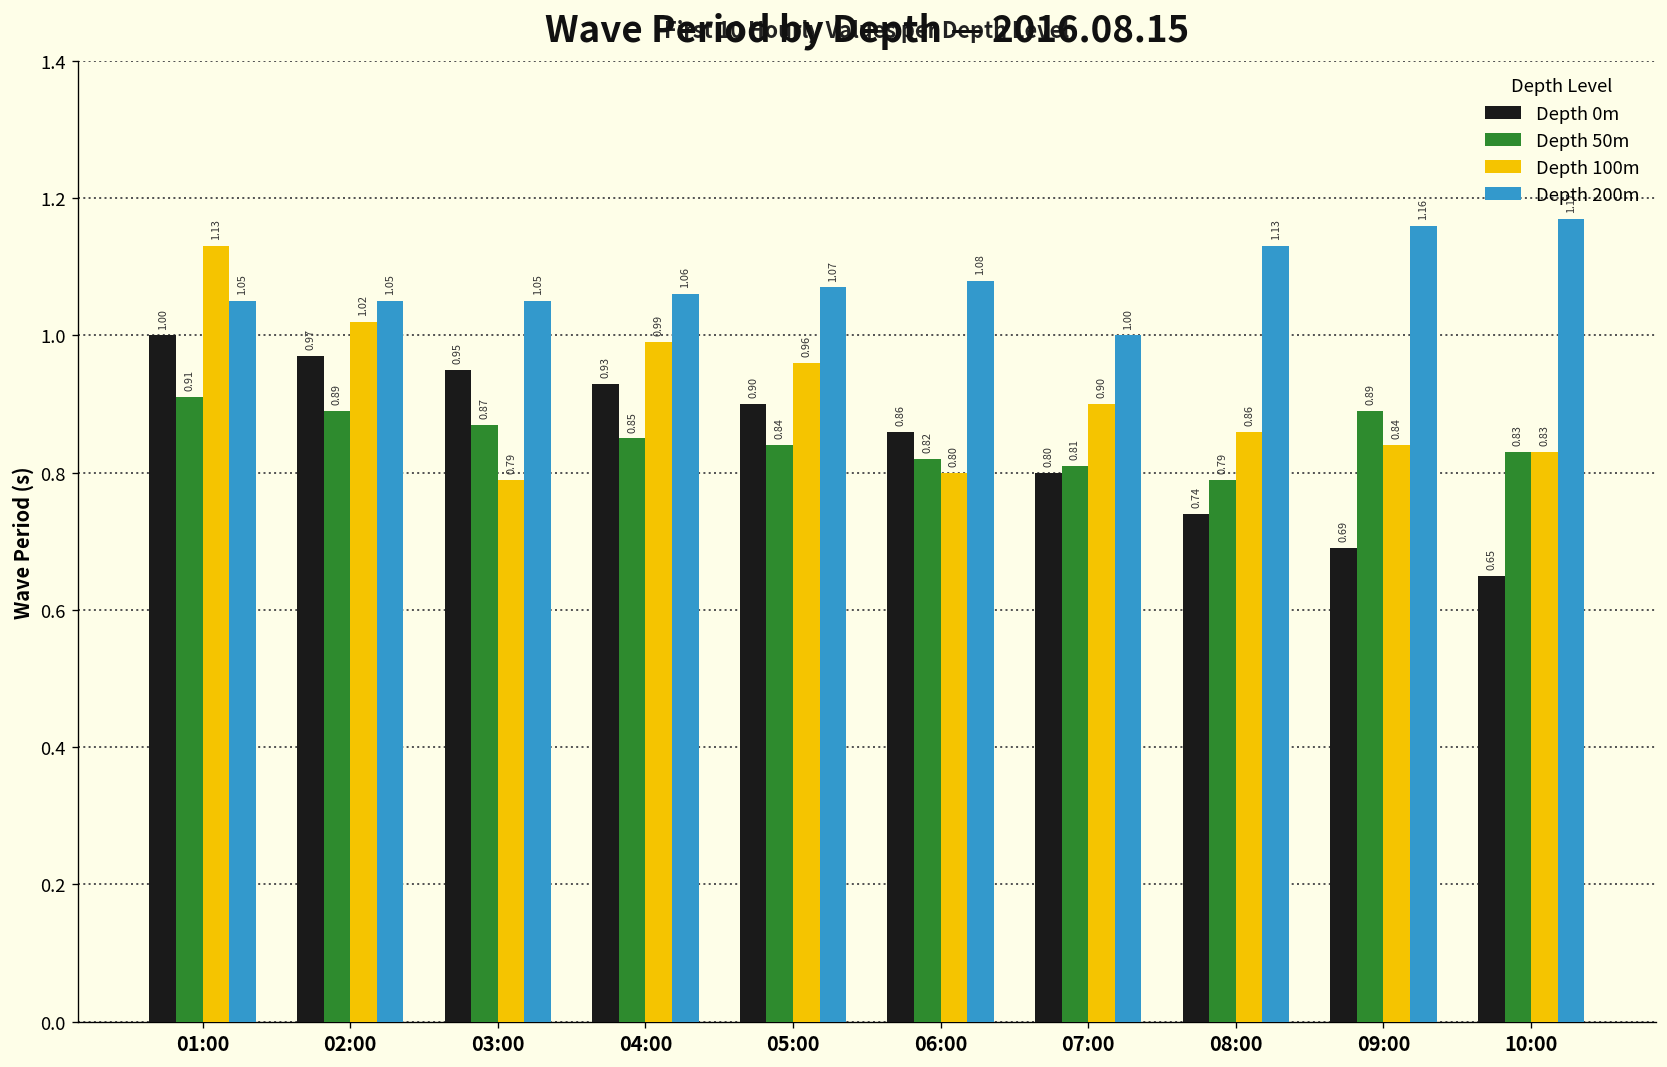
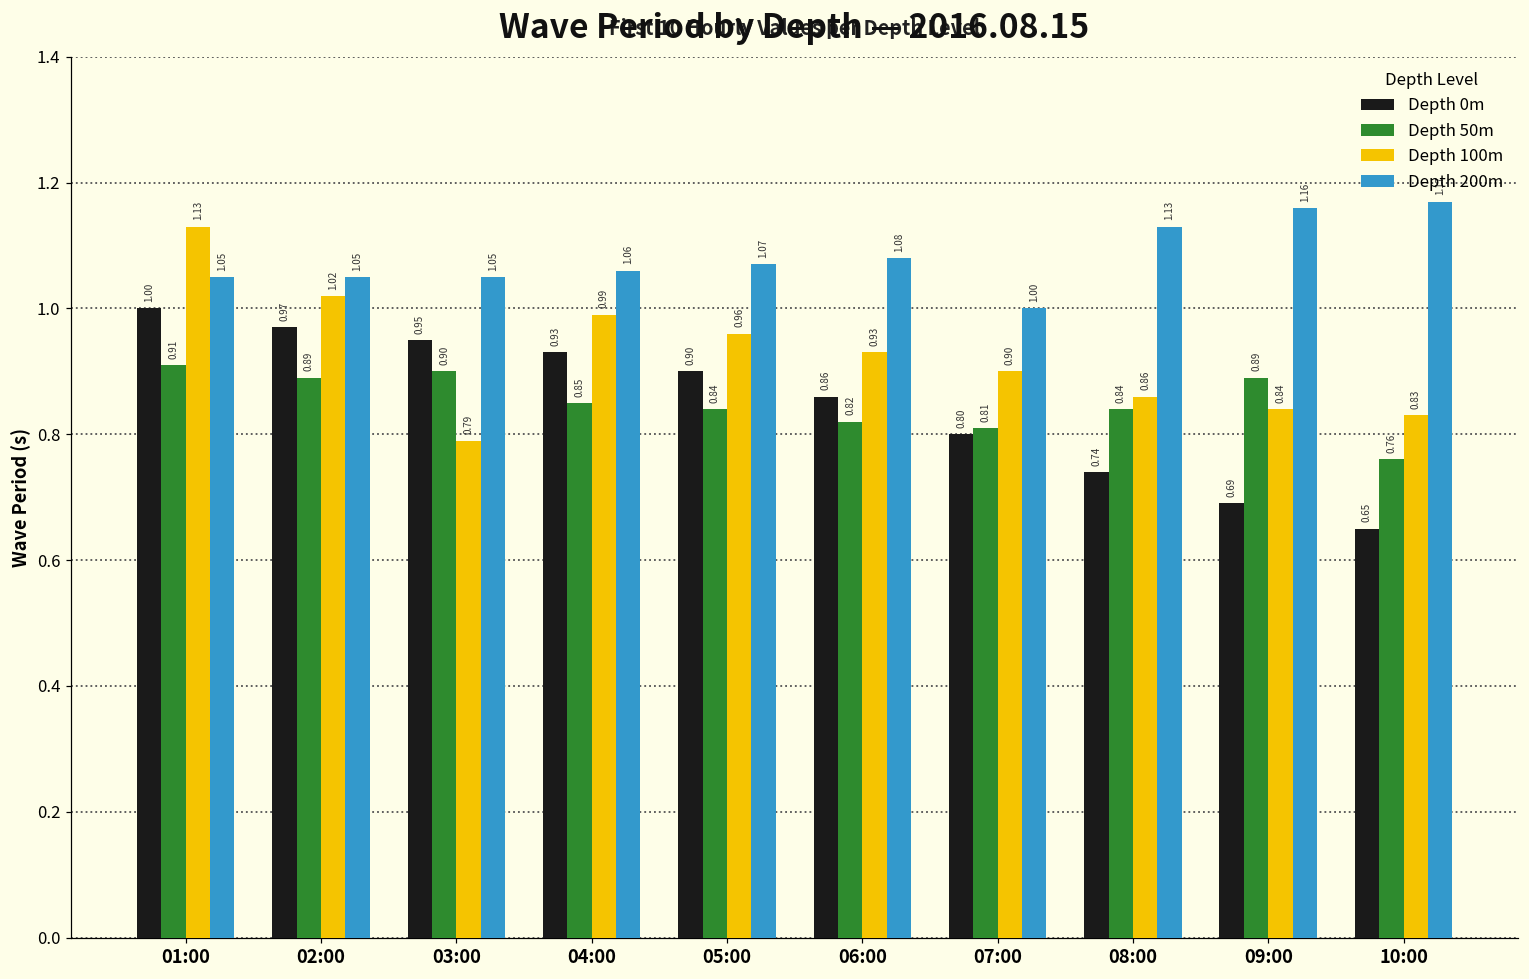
  {
    "Depth 0m": {
      "01:00": 1.00,
      "02:00": 0.97,
      "03:00": 0.95,
      "04:00": 0.93,
      "05:00": 0.90,
      "06:00": 0.86,
      "07:00": 0.80,
      "08:00": 0.74,
      "09:00": 0.69,
      "10:00": 0.65
    },
    "Depth 50m": {
      "01:00": 0.91,
      "02:00": 0.89,
-     "03:00": 0.87,
+     "03:00": 0.90,
      "04:00": 0.85,
      "05:00": 0.84,
      "06:00": 0.82,
      "07:00": 0.81,
-     "08:00": 0.79,
+     "08:00": 0.84,
      "09:00": 0.89,
-     "10:00": 0.83
+     "10:00": 0.76
    },
    "Depth 100m": {
      "01:00": 1.13,
      "02:00": 1.02,
      "03:00": 0.79,
      "04:00": 0.99,
      "05:00": 0.96,
-     "06:00": 0.80,
+     "06:00": 0.93,
      "07:00": 0.90,
      "08:00": 0.86,
      "09:00": 0.84,
      "10:00": 0.83
    },
    "Depth 200m": {
      "01:00": 1.05,
      "02:00": 1.05,
      "03:00": 1.05,
      "04:00": 1.06,
      "05:00": 1.07,
      "06:00": 1.08,
      "07:00": 1.00,
      "08:00": 1.13,
      "09:00": 1.16,
      "10:00": 1.17
    }
  }
